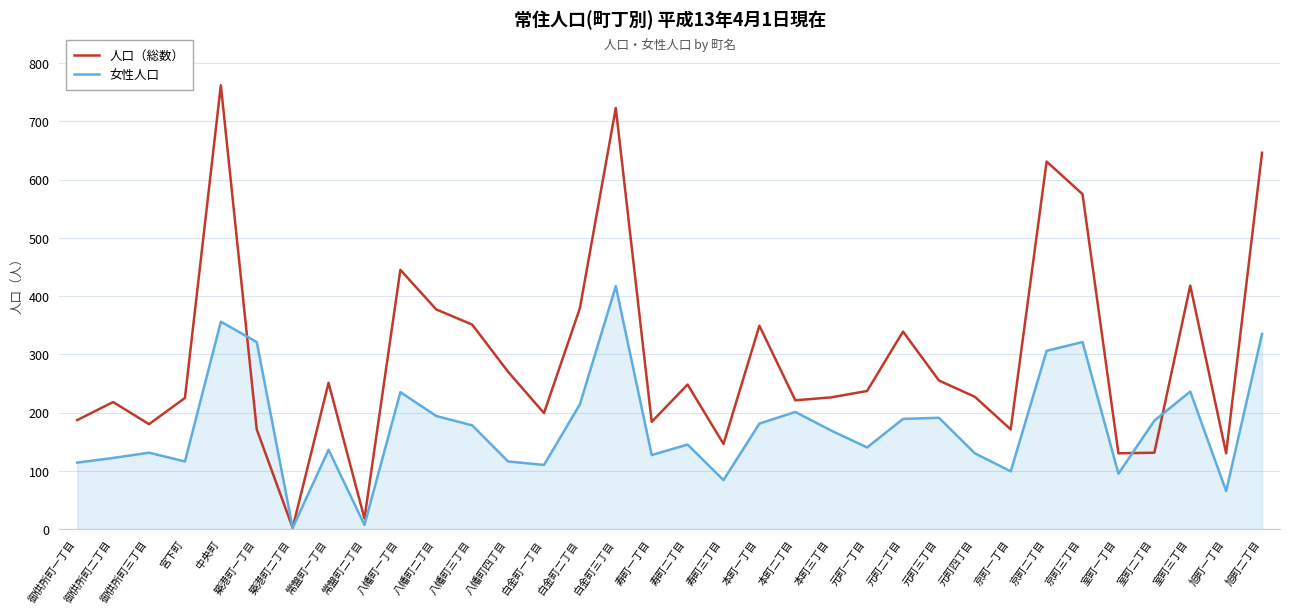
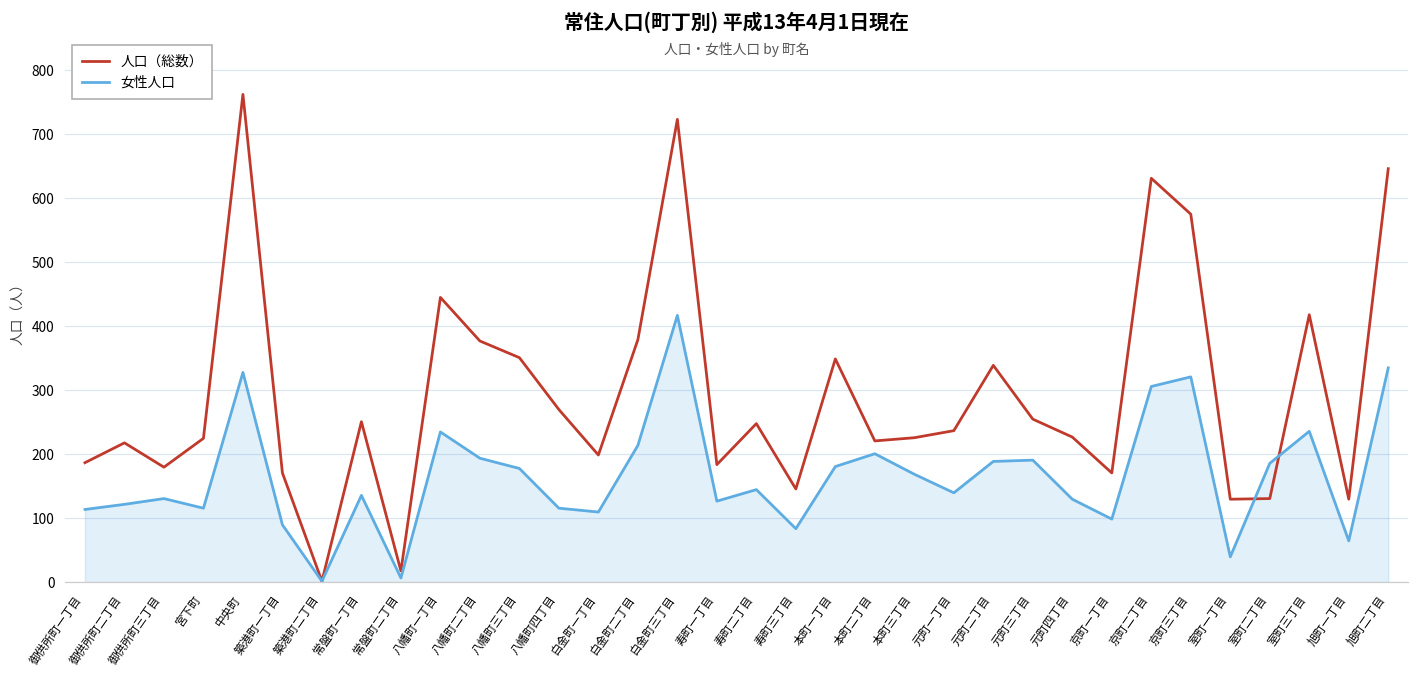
  {
    "人口（総数）": {
      "御供所町一丁目": 190,
      "御供所町二丁目": 220,
      "御供所町三丁目": 180,
      "宮下町": 230,
      "中央町": 760,
      "築港町一丁目": 170,
      "常盤町一丁目": 250,
      "常盤町二丁目": 20,
      "八幡町一丁目": 450,
      "八幡町二丁目": 380,
      "八幡町三丁目": 350,
      "八幡町四丁目": 270,
      "白金町一丁目": 200,
      "白金町二丁目": 380,
      "白金町三丁目": 720,
      "寿町一丁目": 180,
      "寿町二丁目": 250,
      "寿町三丁目": 150,
      "本町一丁目": 350,
      "本町二丁目": 220,
      "本町三丁目": 230,
      "元町一丁目": 240,
      "元町二丁目": 340,
      "元町三丁目": 260,
      "元町四丁目": 230,
      "京町一丁目": 170,
      "京町二丁目": 630,
      "京町三丁目": 580,
      "室町一丁目": 130,
      "室町二丁目": 130,
      "室町三丁目": 420,
      "旭町一丁目": 130,
      "旭町二丁目": 650
    },
    "女性人口": {
      "御供所町一丁目": 110,
      "御供所町二丁目": 120,
      "御供所町三丁目": 130,
      "宮下町": 120,
-     "中央町": 360,
-     "築港町一丁目": 320,
+     "中央町": 330,
+     "築港町一丁目": 90,
      "常盤町一丁目": 140,
      "常盤町二丁目": 10,
      "八幡町一丁目": 240,
      "八幡町二丁目": 190,
      "八幡町三丁目": 180,
      "八幡町四丁目": 120,
      "白金町一丁目": 110,
      "白金町二丁目": 210,
      "白金町三丁目": 420,
      "寿町一丁目": 130,
      "寿町二丁目": 150,
      "寿町三丁目": 80,
      "本町一丁目": 180,
      "本町二丁目": 200,
      "本町三丁目": 170,
      "元町一丁目": 140,
      "元町二丁目": 190,
      "元町三丁目": 190,
      "元町四丁目": 130,
      "京町一丁目": 100,
      "京町二丁目": 310,
      "京町三丁目": 320,
-     "室町一丁目": 100,
+     "室町一丁目": 40,
      "室町二丁目": 190,
      "室町三丁目": 240,
      "旭町一丁目": 70,
      "旭町二丁目": 340
    }
  }
